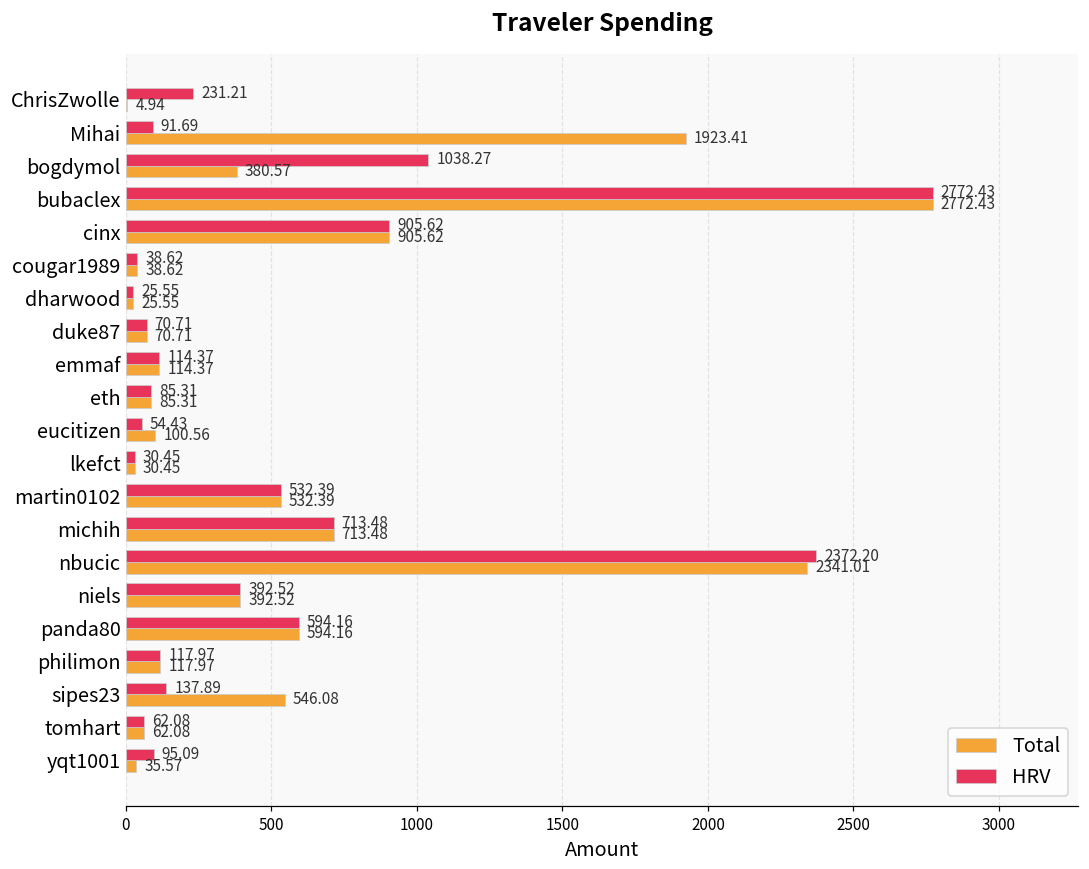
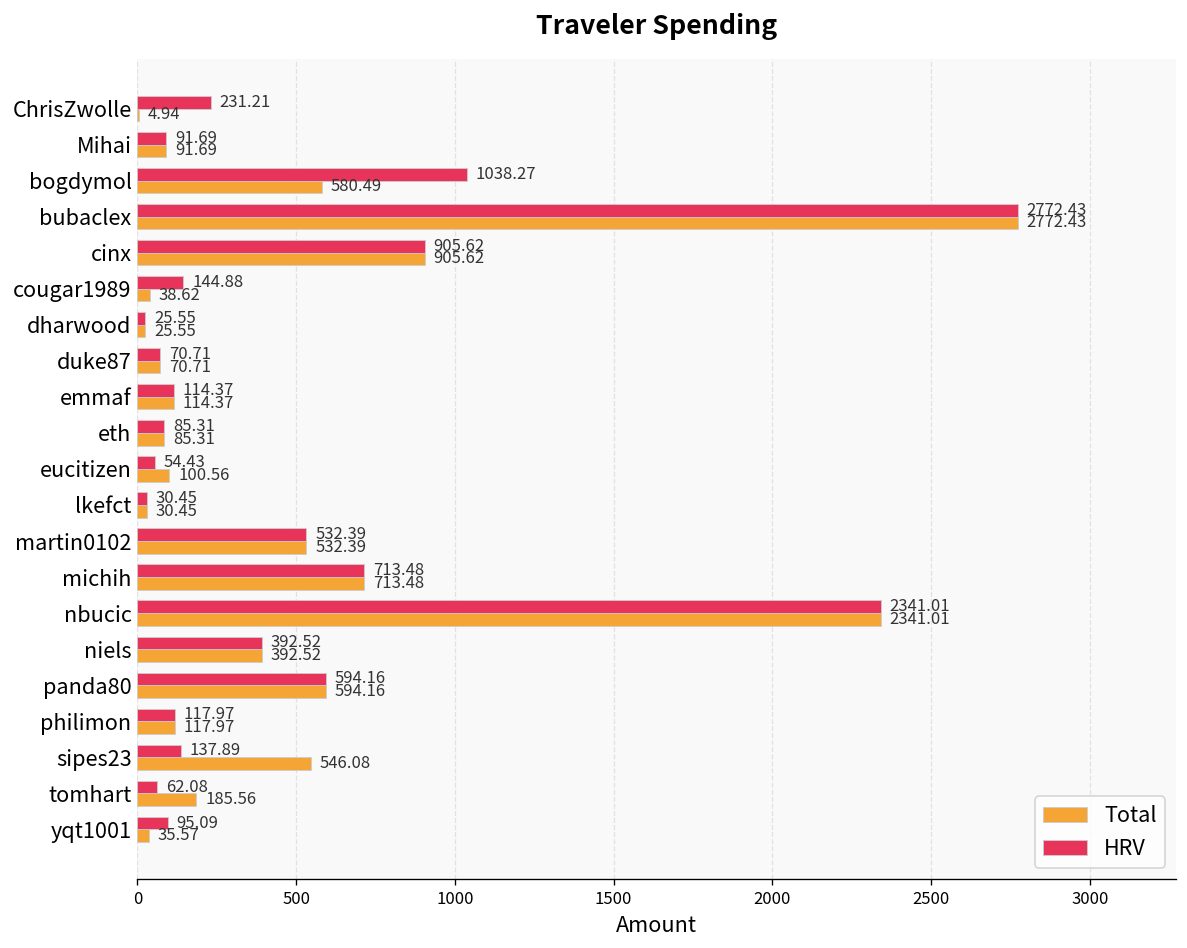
  {
    "Total": {
      "ChrisZwolle": 4.94,
-     "Mihai": 1923.41,
-     "bogdymol": 380.57,
+     "Mihai": 91.69,
+     "bogdymol": 580.49,
      "cougar1989": 38.62,
      "eucitizen": 100.56,
      "sipes23": 546.08,
-     "tomhart": 62.08,
+     "tomhart": 185.56,
      "yqt1001": 35.57
    },
    "HRV": {
      "ChrisZwolle": 231.21,
      "bogdymol": 1038.27,
-     "cougar1989": 38.62,
-     "nbucic": 2372.20,
+     "cougar1989": 144.88,
+     "nbucic": 2341.01,
      "sipes23": 137.89,
      "tomhart": 62.08,
      "yqt1001": 95.09
    }
  }
